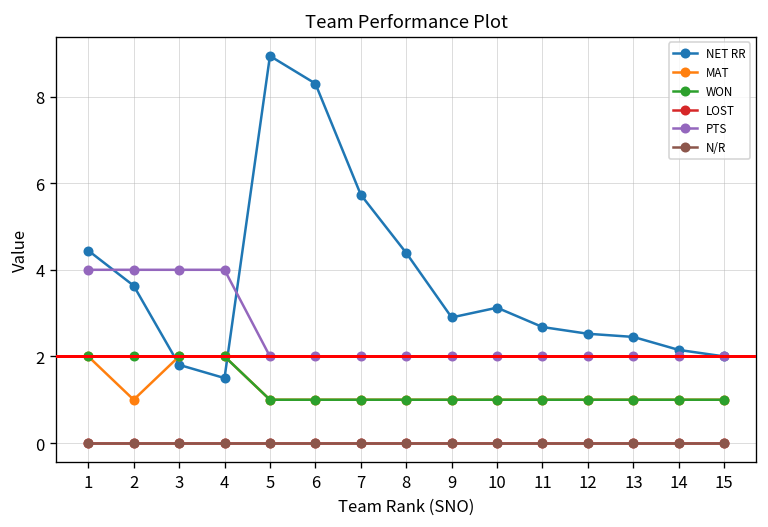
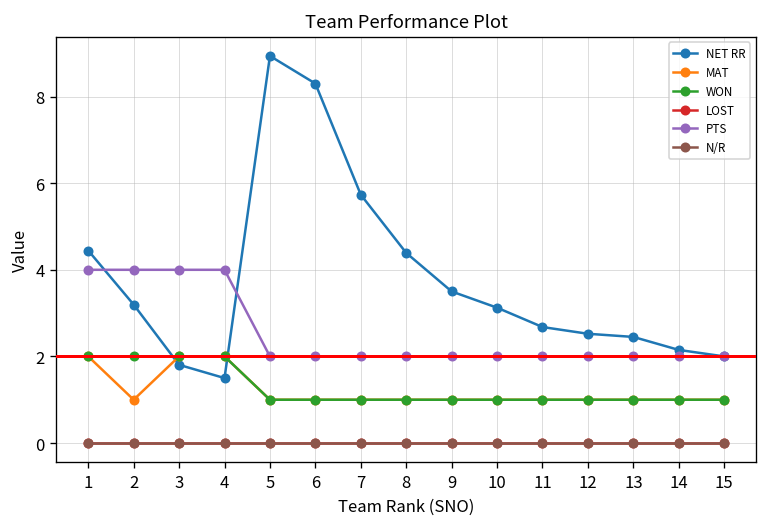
  {
    "NET RR": {
      "1": 4.4,
-     "2": 3.6,
+     "2": 3.2,
      "3": 1.8,
      "4": 1.5,
      "5": 8.9,
      "6": 8.3,
      "7": 5.7,
      "8": 4.4,
-     "9": 2.9,
+     "9": 3.5,
      "10": 3.1,
      "11": 2.7,
      "12": 2.5,
      "13": 2.5,
      "14": 2.2
    },
    "MAT": {
      "2": 1.0
    },
    "WON": {
      "2": 2.0
    },
    "N/R": {
      "1": 0.0,
      "2": 0.0,
      "3": 0.0,
      "4": 0.0,
      "5": 0.0,
      "6": 0.0,
      "7": 0.0,
      "8": 0.0,
      "9": 0.0,
      "10": 0.0,
      "11": 0.0,
      "12": 0.0,
      "13": 0.0,
      "14": 0.0,
      "15": 0.0
    },
    "PTS": {
      "1": 4.0,
      "2": 4.0,
      "3": 4.0,
      "4": 4.0,
      "5": 2.0,
      "6": 2.0,
      "7": 2.0,
      "8": 2.0,
      "9": 2.0,
      "10": 2.0,
      "11": 2.0,
      "12": 2.0,
      "13": 2.0,
      "14": 2.0
    }
  }
